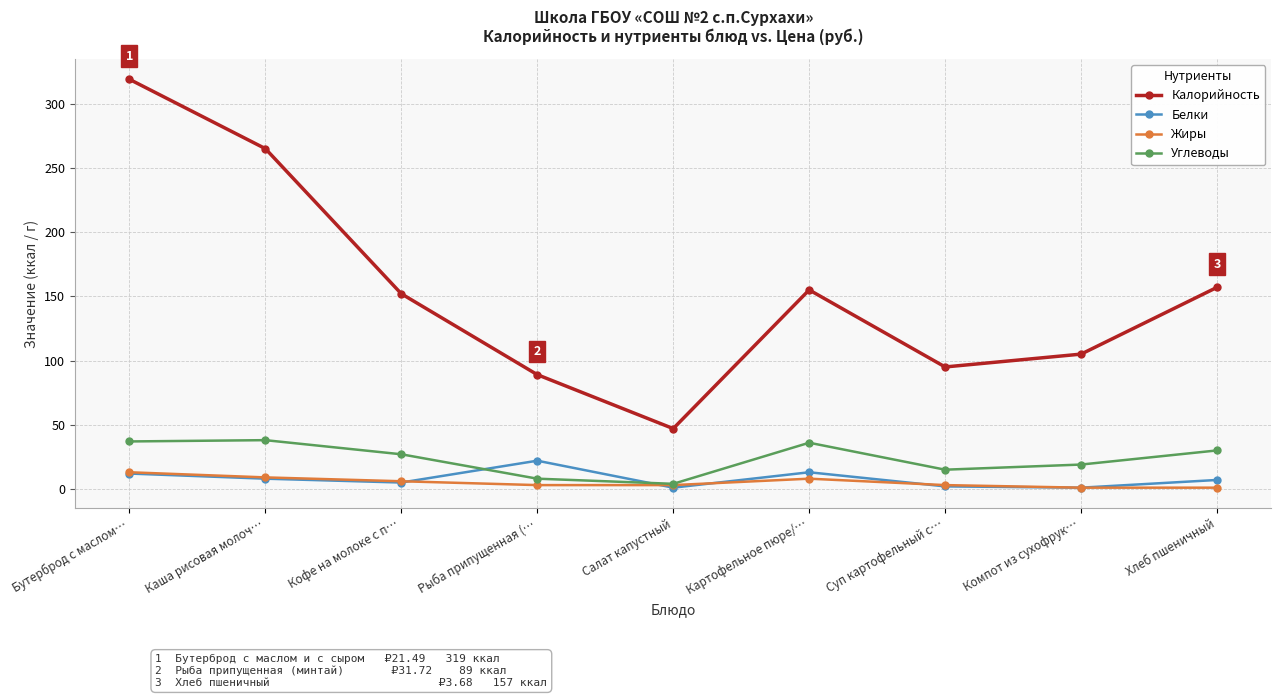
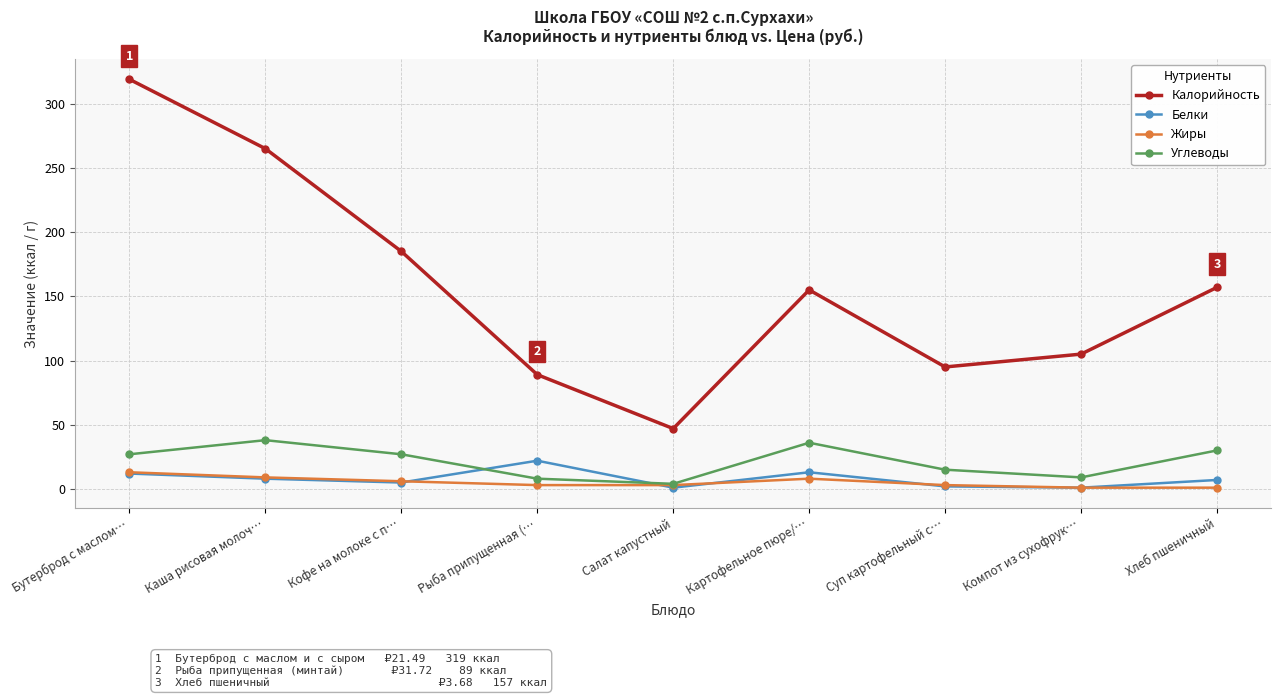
  {
    "Калорийность": {
      "Каша рисовая молоч…": 265,
-     "Кофе на молоке с п…": 152,
+     "Кофе на молоке с п…": 185,
      "Салат капустный": 47,
      "Картофельное пюре/…": 155,
      "Суп картофельный с…": 95,
      "Компот из сухофрук…": 105
    },
    "Белки": {
      "Рыба припущенная (…": 22,
      "Салат капустный": 1,
      "Картофельное пюре/…": 13,
      "Хлеб пшеничный": 7
    },
    "Жиры": {
      "Рыба припущенная (…": 3,
      "Картофельное пюре/…": 8,
      "Хлеб пшеничный": 1
    },
    "Углеводы": {
-     "Бутерброд с маслом…": 37,
+     "Бутерброд с маслом…": 27,
      "Каша рисовая молоч…": 38,
      "Кофе на молоке с п…": 27,
      "Рыба припущенная (…": 8,
      "Картофельное пюре/…": 36,
      "Суп картофельный с…": 15,
-     "Компот из сухофрук…": 19,
+     "Компот из сухофрук…": 9,
      "Хлеб пшеничный": 30
    }
  }
